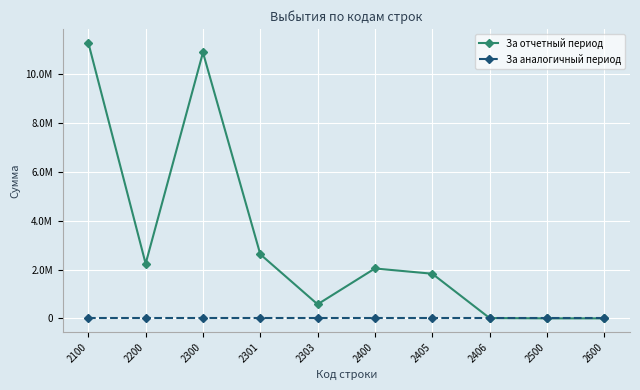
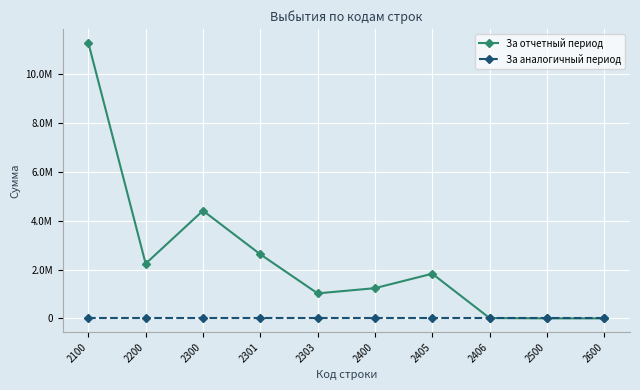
  {
    "За отчетный период": {
      "2100": 11300000,
      "2200": 2200000,
-     "2300": 10900000,
+     "2300": 4400000,
      "2301": 2600000,
-     "2303": 600000,
-     "2400": 2000000,
+     "2303": 1000000,
+     "2400": 1200000,
      "2405": 1800000
    },
    "За аналогичный период": {
      "2100": 0,
      "2200": 0,
      "2300": 0,
      "2301": 0,
      "2303": 0,
      "2400": 0,
      "2405": 0
    }
  }
